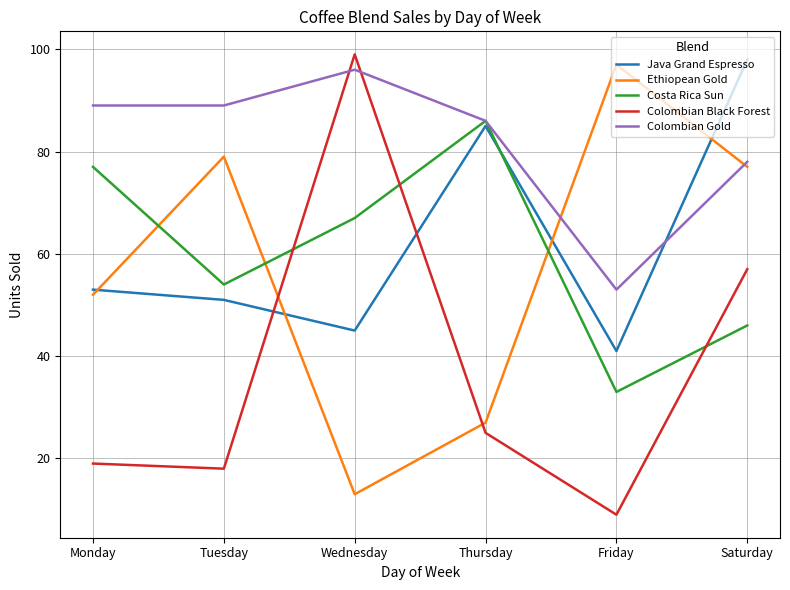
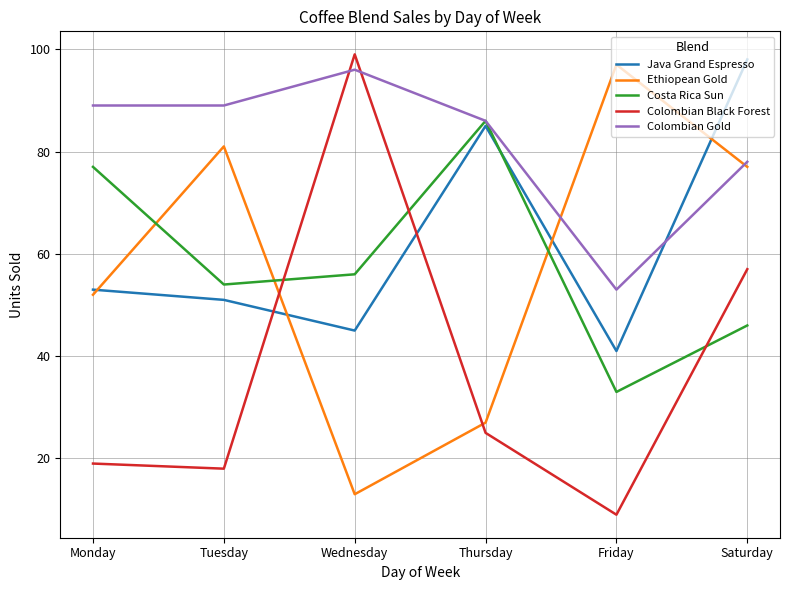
  {
    "Java Grand Espresso": {
      "Monday": 53,
      "Tuesday": 51,
      "Wednesday": 45,
      "Thursday": 85,
      "Friday": 41
    },
    "Ethiopean Gold": {
      "Monday": 52,
-     "Tuesday": 79,
+     "Tuesday": 81,
      "Wednesday": 13,
      "Thursday": 27,
      "Saturday": 77
    },
    "Costa Rica Sun": {
      "Monday": 77,
      "Tuesday": 54,
-     "Wednesday": 67,
+     "Wednesday": 56,
      "Friday": 33,
      "Saturday": 46
    },
    "Colombian Black Forest": {
      "Monday": 19,
      "Tuesday": 18,
      "Wednesday": 99,
      "Thursday": 25,
      "Friday": 9,
      "Saturday": 57
    },
    "Colombian Gold": {
      "Monday": 89,
      "Tuesday": 89,
      "Wednesday": 96,
      "Friday": 53,
      "Saturday": 78
    }
  }
